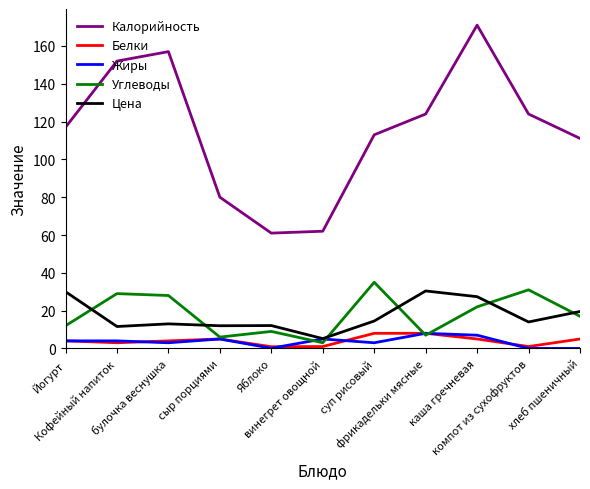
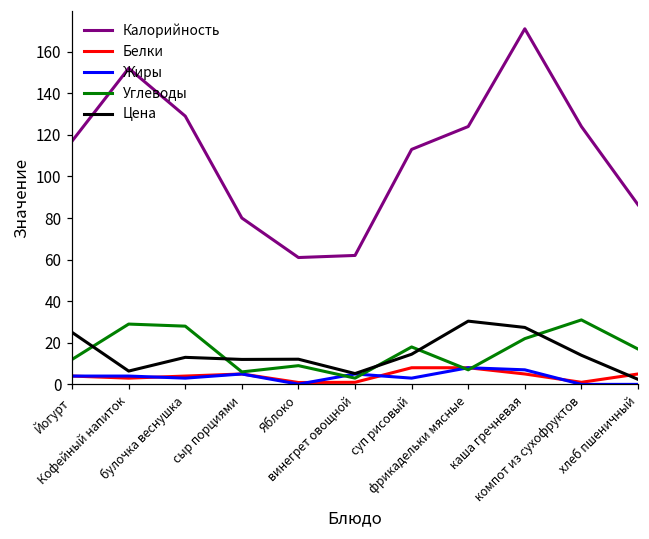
  {
    "Калорийность": {
      "Йогурт": 117,
      "Кофейный напиток": 152,
-     "булочка веснушка": 157,
+     "булочка веснушка": 129,
      "сыр порциями": 80,
      "Яблоко": 61,
      "винегрет овощной": 62,
      "суп рисовый": 113,
      "фрикадельки мясные": 124,
      "каша гречневая": 171,
      "компот из сухофруктов": 124,
-     "хлеб пшеничный": 111
+     "хлеб пшеничный": 86
    },
    "Белки": {
      "винегрет овощной": 1,
      "суп рисовый": 8,
      "каша гречневая": 5,
      "хлеб пшеничный": 5
    },
    "Жиры": {
      "суп рисовый": 3,
      "каша гречневая": 7,
      "хлеб пшеничный": 0
    },
    "Углеводы": {
      "Йогурт": 12,
      "Кофейный напиток": 29,
      "булочка веснушка": 28,
      "Яблоко": 9,
      "винегрет овощной": 3,
-     "суп рисовый": 35,
+     "суп рисовый": 18,
      "каша гречневая": 22,
      "компот из сухофруктов": 31,
      "хлеб пшеничный": 17
    },
    "Цена": {
-     "Йогурт": 30,
-     "Кофейный напиток": 12,
+     "Йогурт": 25,
+     "Кофейный напиток": 6,
      "булочка веснушка": 13,
      "сыр порциями": 12,
      "Яблоко": 12,
      "суп рисовый": 15,
      "фрикадельки мясные": 30,
      "каша гречневая": 27,
      "компот из сухофруктов": 14,
-     "хлеб пшеничный": 20
+     "хлеб пшеничный": 2
    }
  }
